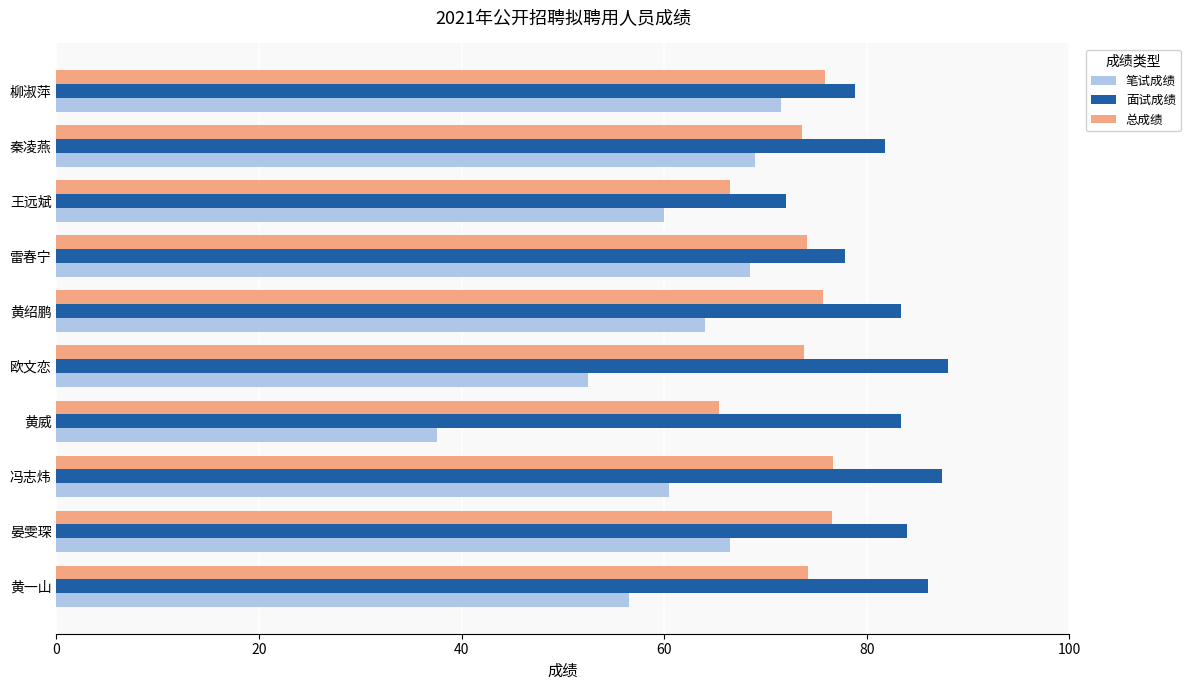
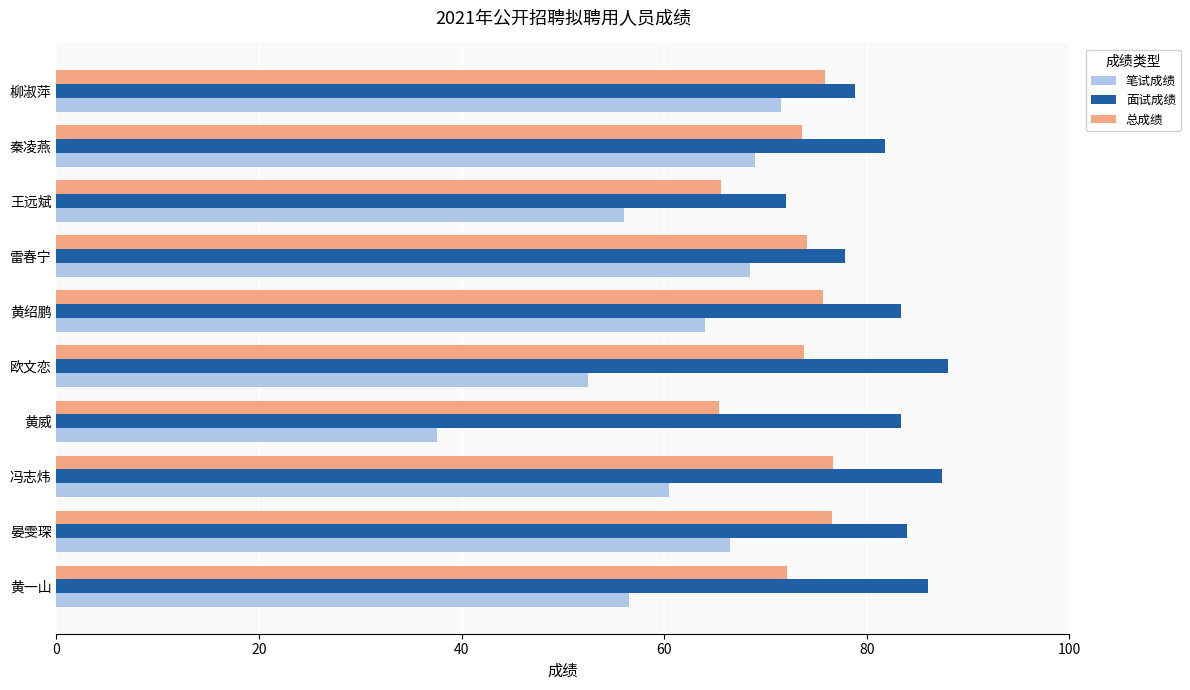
  {
    "笔试成绩": {
      "柳淑萍": 71.5,
      "秦凌燕": 69,
-     "王远斌": 60,
+     "王远斌": 56,
      "雷春宁": 68.5,
      "黄绍鹏": 64,
      "欧文恋": 52.5,
      "黄威": 37.6,
      "冯志炜": 60.5,
      "晏雯琛": 66.5,
      "黄一山": 56.5
    },
    "面试成绩": {
      "柳淑萍": 78.8,
      "秦凌燕": 81.8,
      "王远斌": 72.0,
      "雷春宁": 77.8,
      "黄绍鹏": 83.4,
      "欧文恋": 88.0,
      "黄威": 83.4,
      "冯志炜": 87.4,
      "晏雯琛": 84.0,
      "黄一山": 86.0
    },
    "总成绩": {
      "柳淑萍": 75.9,
      "秦凌燕": 73.6,
-     "王远斌": 66.5,
+     "王远斌": 65.6,
      "雷春宁": 74.1,
      "黄绍鹏": 75.6,
      "欧文恋": 73.8,
      "黄威": 65.4,
      "冯志炜": 76.6,
      "晏雯琛": 76.5,
-     "黄一山": 74.2
+     "黄一山": 72.1
    }
  }
